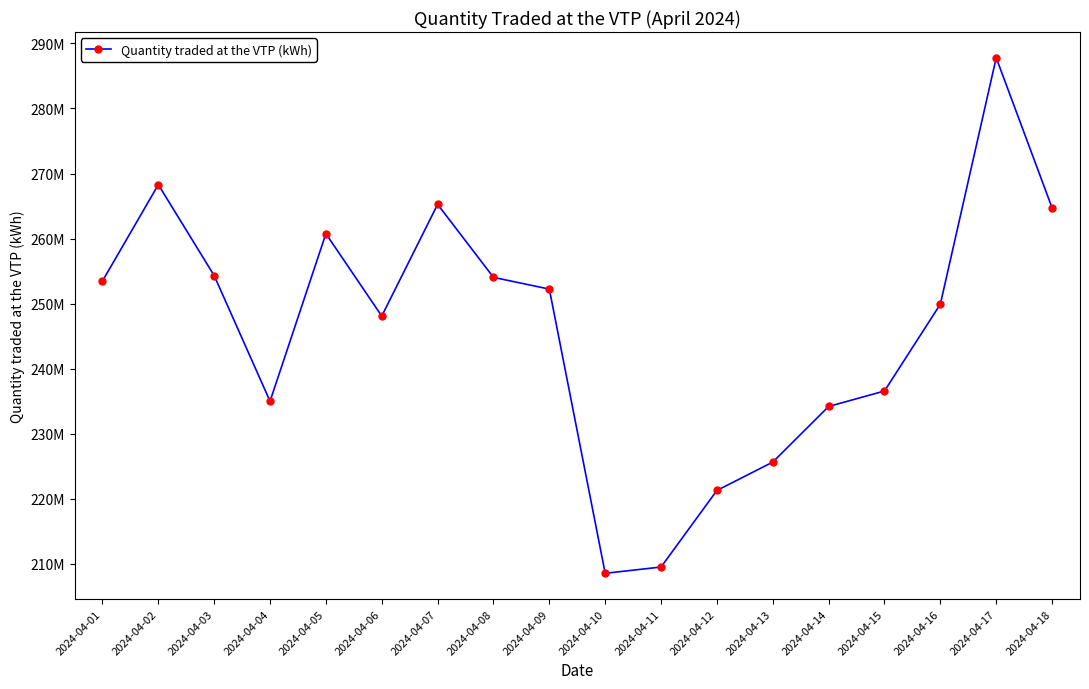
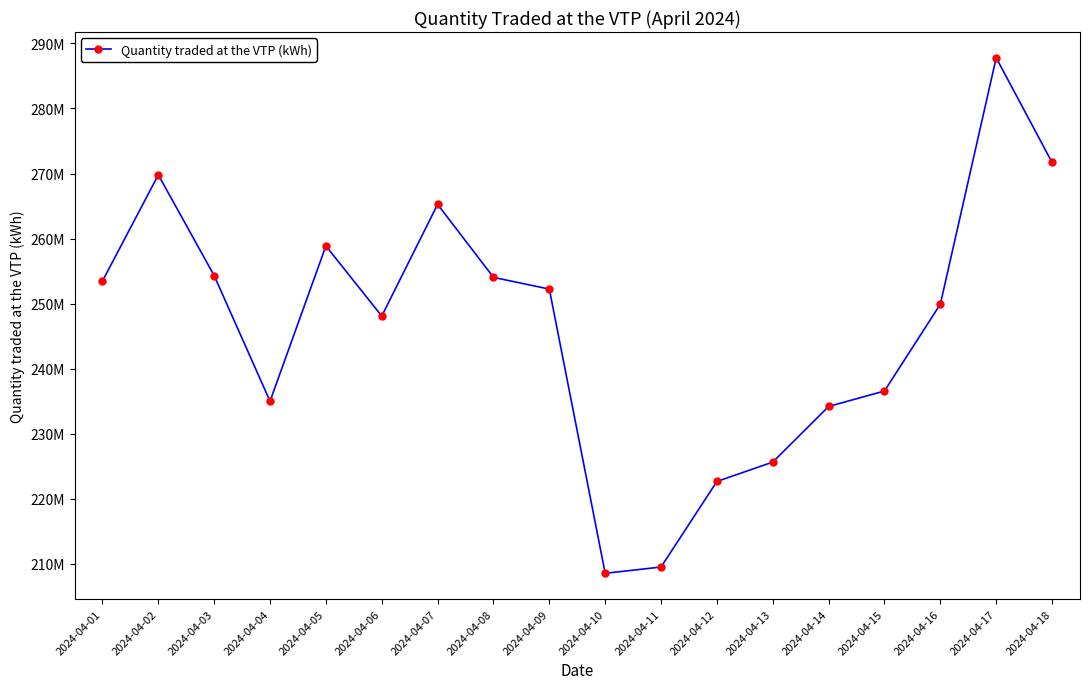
  {
    "2024-04-01": 253000000,
-   "2024-04-02": 268000000,
+   "2024-04-02": 270000000,
    "2024-04-03": 254000000,
    "2024-04-04": 235000000,
-   "2024-04-05": 261000000,
+   "2024-04-05": 259000000,
    "2024-04-06": 248000000,
    "2024-04-07": 265000000,
    "2024-04-08": 254000000,
    "2024-04-09": 252000000,
    "2024-04-10": 209000000,
    "2024-04-11": 210000000,
-   "2024-04-12": 221000000,
+   "2024-04-12": 223000000,
    "2024-04-13": 226000000,
    "2024-04-14": 234000000,
    "2024-04-15": 237000000,
    "2024-04-16": 250000000,
    "2024-04-17": 288000000,
-   "2024-04-18": 265000000
+   "2024-04-18": 272000000
  }
